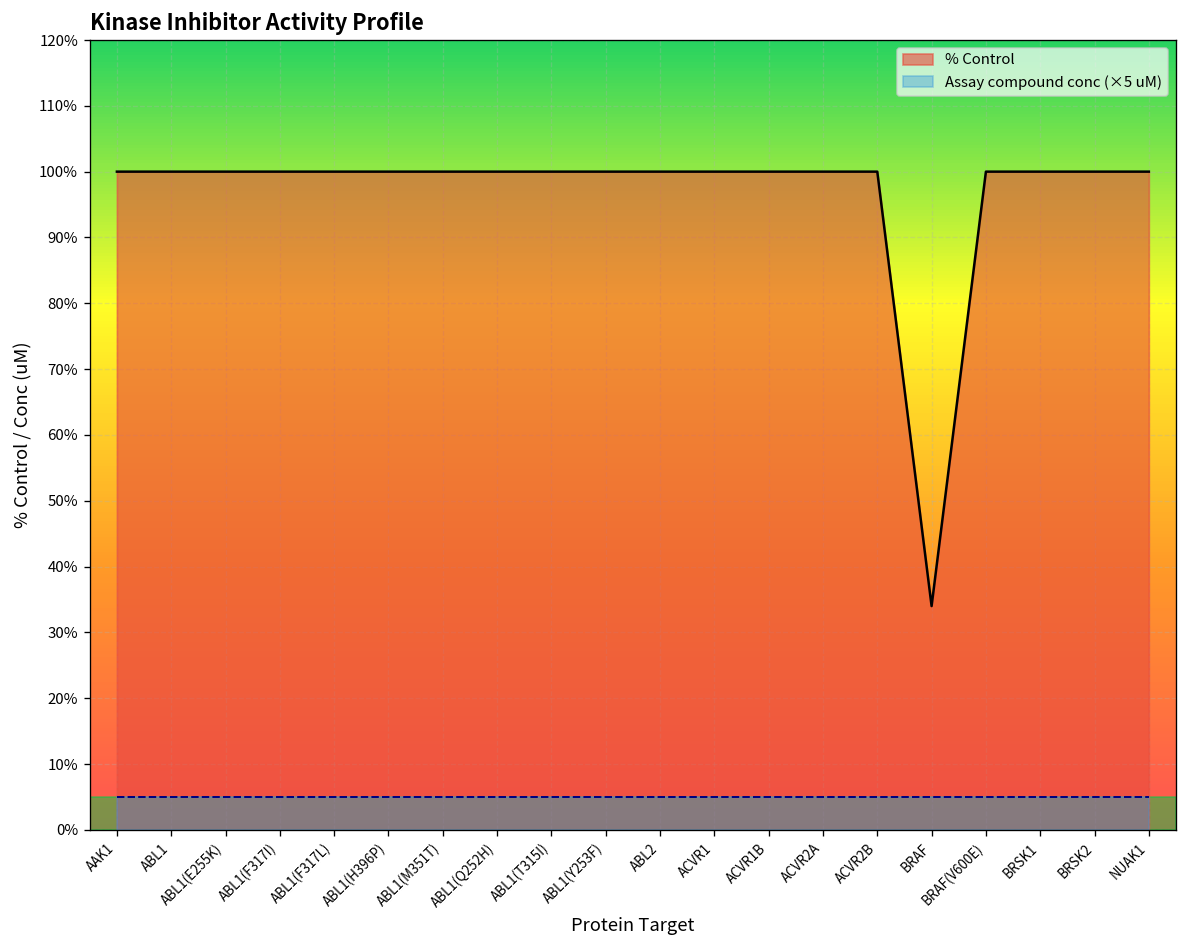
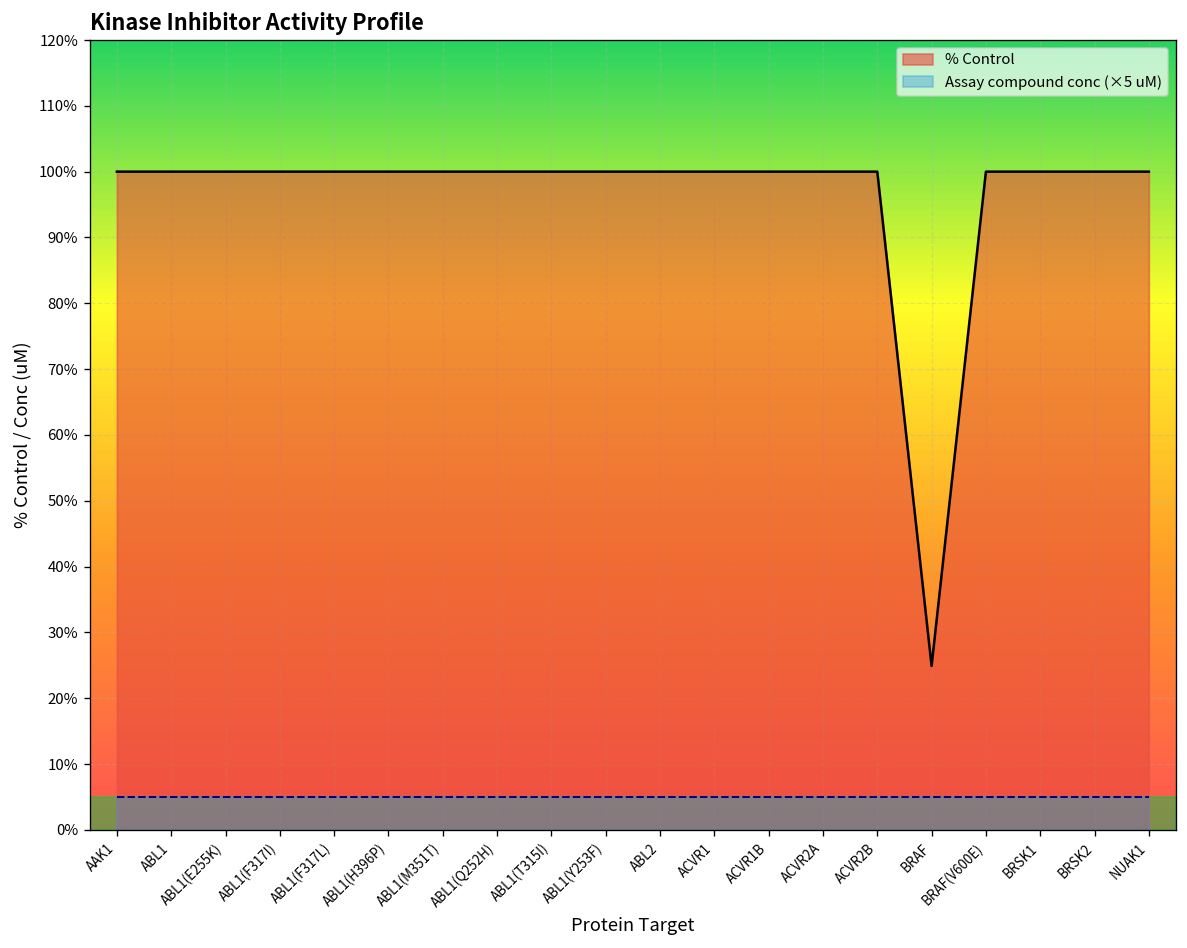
  {
    "% Control": {
      "AAK1": "100%",
      "ABL1": "100%",
      "ABL1(E255K)": "100%",
      "ABL1(F317I)": "100%",
      "ABL1(F317L)": "100%",
      "ABL1(H396P)": "100%",
      "ABL1(M351T)": "100%",
      "ABL1(Q252H)": "100%",
      "ABL1(T315I)": "100%",
      "ABL1(Y253F)": "100%",
      "ABL2": "100%",
      "ACVR1": "100%",
      "ACVR1B": "100%",
      "ACVR2A": "100%",
      "ACVR2B": "100%",
-     "BRAF": "34%",
+     "BRAF": "25%",
      "BRAF(V600E)": "100%",
      "BRSK1": "100%",
      "BRSK2": "100%",
      "NUAK1": "100%"
    }
  }
